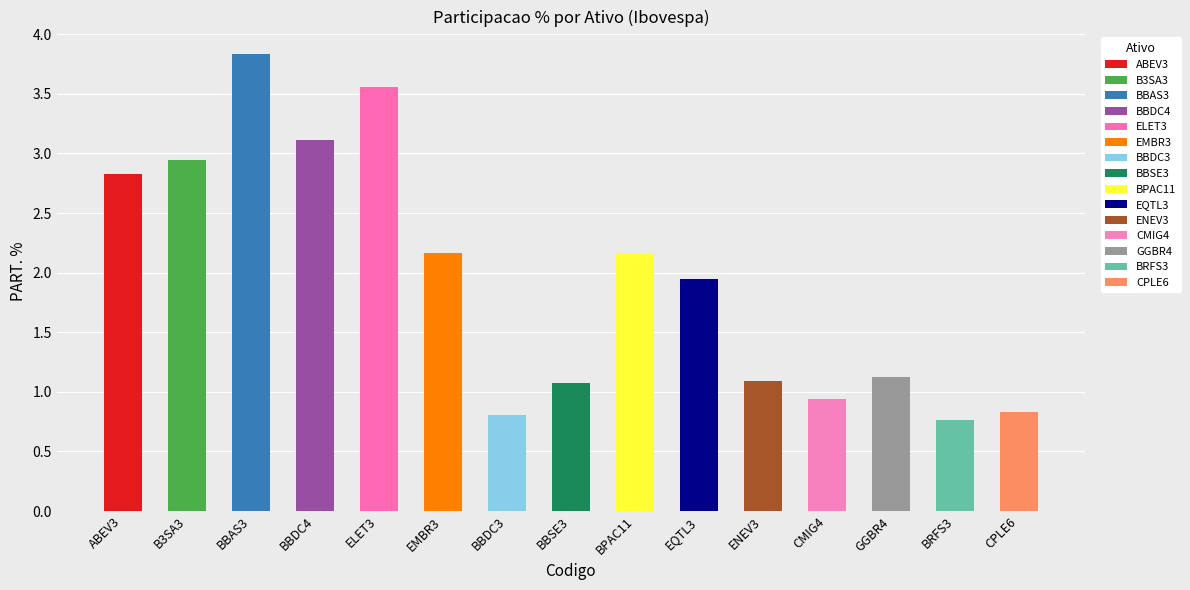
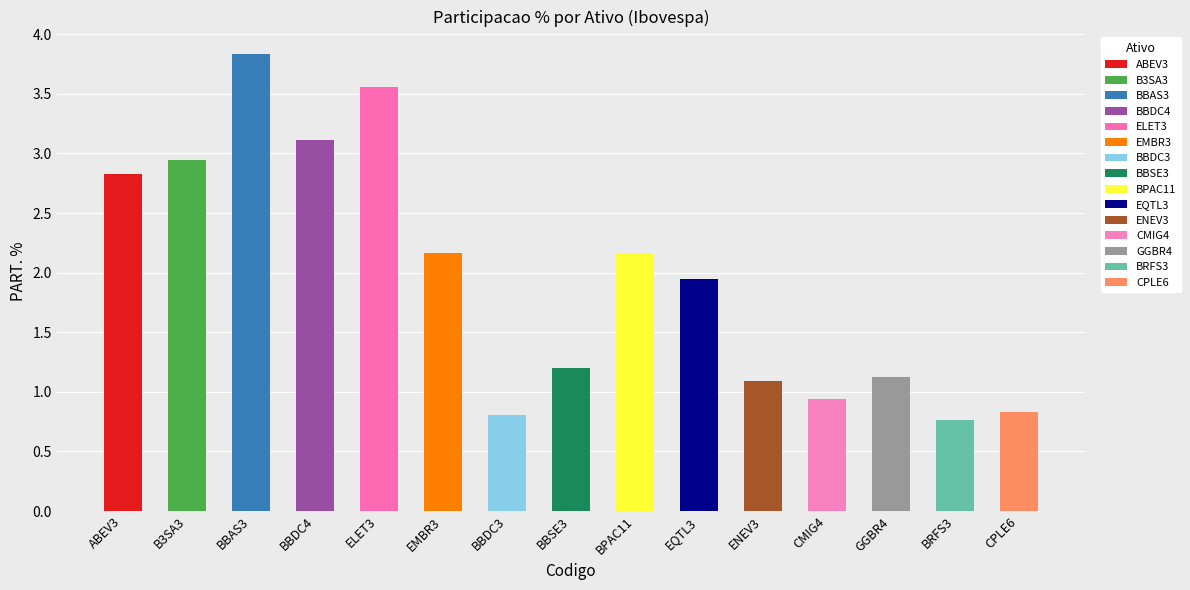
  {
    "ABEV3": {
      "ABEV3": 2.83,
      "B3SA3": 0.00,
      "BBAS3": 0.00,
      "BBDC4": 0.00,
      "ELET3": 0.00,
      "EMBR3": 0.00,
      "BBDC3": 0.00,
      "BBSE3": 0.00,
      "BPAC11": 0.00,
      "EQTL3": 0.00,
      "ENEV3": 0.00,
      "CMIG4": 0.00,
      "GGBR4": 0.00,
      "BRFS3": 0.00,
      "CPLE6": 0.00
    },
    "B3SA3": {
      "ABEV3": 0.00,
      "B3SA3": 2.94,
      "BBAS3": 0.00,
      "BBDC4": 0.00,
      "ELET3": 0.00,
      "EMBR3": 0.00,
      "BBDC3": 0.00,
      "BBSE3": 0.00,
      "BPAC11": 0.00,
      "EQTL3": 0.00,
      "ENEV3": 0.00,
      "CMIG4": 0.00,
      "GGBR4": 0.00,
      "BRFS3": 0.00,
      "CPLE6": 0.00
    },
    "BBAS3": {
      "ABEV3": 0.00,
      "B3SA3": 0.00,
      "BBAS3": 3.83,
      "BBDC4": 0.00,
      "ELET3": 0.00,
      "EMBR3": 0.00,
      "BBDC3": 0.00,
      "BBSE3": 0.00,
      "BPAC11": 0.00,
      "EQTL3": 0.00,
      "ENEV3": 0.00,
      "CMIG4": 0.00,
      "GGBR4": 0.00,
      "BRFS3": 0.00,
      "CPLE6": 0.00
    },
    "BBDC4": {
      "ABEV3": 0.00,
      "B3SA3": 0.00,
      "BBAS3": 0.00,
      "BBDC4": 3.11,
      "ELET3": 0.00,
      "EMBR3": 0.00,
      "BBDC3": 0.00,
      "BBSE3": 0.00,
      "BPAC11": 0.00,
      "EQTL3": 0.00,
      "ENEV3": 0.00,
      "CMIG4": 0.00,
      "GGBR4": 0.00,
      "BRFS3": 0.00,
      "CPLE6": 0.00
    },
    "EMBR3": {
      "ABEV3": 0.00,
      "B3SA3": 0.00,
      "BBAS3": 0.00,
      "BBDC4": 0.00,
      "ELET3": 0.00,
      "EMBR3": 2.16,
      "BBDC3": 0.00,
      "BBSE3": 0.00,
      "BPAC11": 0.00,
      "EQTL3": 0.00,
      "ENEV3": 0.00,
      "CMIG4": 0.00,
      "GGBR4": 0.00,
      "BRFS3": 0.00,
      "CPLE6": 0.00
    },
    "BBDC3": {
      "ABEV3": 0.00,
      "B3SA3": 0.00,
      "BBAS3": 0.00,
      "BBDC4": 0.00,
      "ELET3": 0.00,
      "EMBR3": 0.00,
      "BBDC3": 0.81,
      "BBSE3": 0.00,
      "BPAC11": 0.00,
      "EQTL3": 0.00,
      "ENEV3": 0.00,
      "CMIG4": 0.00,
      "GGBR4": 0.00,
      "BRFS3": 0.00,
      "CPLE6": 0.00
    },
    "BBSE3": {
      "ABEV3": 0.00,
      "B3SA3": 0.00,
      "BBAS3": 0.00,
      "BBDC4": 0.00,
      "ELET3": 0.00,
      "EMBR3": 0.00,
      "BBDC3": 0.00,
-     "BBSE3": 1.07,
+     "BBSE3": 1.20,
      "BPAC11": 0.00,
      "EQTL3": 0.00,
      "ENEV3": 0.00,
      "CMIG4": 0.00,
      "GGBR4": 0.00,
      "BRFS3": 0.00,
      "CPLE6": 0.00
    },
    "BPAC11": {
      "ABEV3": 0.00,
      "B3SA3": 0.00,
      "BBAS3": 0.00,
      "BBDC4": 0.00,
      "ELET3": 0.00,
      "EMBR3": 0.00,
      "BBDC3": 0.00,
      "BBSE3": 0.00,
      "BPAC11": 2.16,
      "EQTL3": 0.00,
      "ENEV3": 0.00,
      "CMIG4": 0.00,
      "GGBR4": 0.00,
      "BRFS3": 0.00,
      "CPLE6": 0.00
    },
    "EQTL3": {
      "ABEV3": 0.00,
      "B3SA3": 0.00,
      "BBAS3": 0.00,
      "BBDC4": 0.00,
      "ELET3": 0.00,
      "EMBR3": 0.00,
      "BBDC3": 0.00,
      "BBSE3": 0.00,
      "BPAC11": 0.00,
      "EQTL3": 1.94,
      "ENEV3": 0.00,
      "CMIG4": 0.00,
      "GGBR4": 0.00,
      "BRFS3": 0.00,
      "CPLE6": 0.00
    },
    "ENEV3": {
      "ABEV3": 0.00,
      "B3SA3": 0.00,
      "BBAS3": 0.00,
      "BBDC4": 0.00,
      "ELET3": 0.00,
      "EMBR3": 0.00,
      "BBDC3": 0.00,
      "BBSE3": 0.00,
      "BPAC11": 0.00,
      "EQTL3": 0.00,
      "ENEV3": 1.09,
      "CMIG4": 0.00,
      "GGBR4": 0.00,
      "BRFS3": 0.00,
      "CPLE6": 0.00
    },
    "GGBR4": {
      "ABEV3": 0.00,
      "B3SA3": 0.00,
      "BBAS3": 0.00,
      "BBDC4": 0.00,
      "ELET3": 0.00,
      "EMBR3": 0.00,
      "BBDC3": 0.00,
      "BBSE3": 0.00,
      "BPAC11": 0.00,
      "EQTL3": 0.00,
      "ENEV3": 0.00,
      "CMIG4": 0.00,
      "GGBR4": 1.13,
      "BRFS3": 0.00,
      "CPLE6": 0.00
    },
    "BRFS3": {
      "ABEV3": 0.00,
      "B3SA3": 0.00,
      "BBAS3": 0.00,
      "BBDC4": 0.00,
      "ELET3": 0.00,
      "EMBR3": 0.00,
      "BBDC3": 0.00,
      "BBSE3": 0.00,
      "BPAC11": 0.00,
      "EQTL3": 0.00,
      "ENEV3": 0.00,
      "CMIG4": 0.00,
      "GGBR4": 0.00,
      "BRFS3": 0.76,
      "CPLE6": 0.00
    },
    "CPLE6": {
      "ABEV3": 0.00,
      "B3SA3": 0.00,
      "BBAS3": 0.00,
      "BBDC4": 0.00,
      "ELET3": 0.00,
      "EMBR3": 0.00,
      "BBDC3": 0.00,
      "BBSE3": 0.00,
      "BPAC11": 0.00,
      "EQTL3": 0.00,
      "ENEV3": 0.00,
      "CMIG4": 0.00,
      "GGBR4": 0.00,
      "BRFS3": 0.00,
      "CPLE6": 0.83
    }
  }
